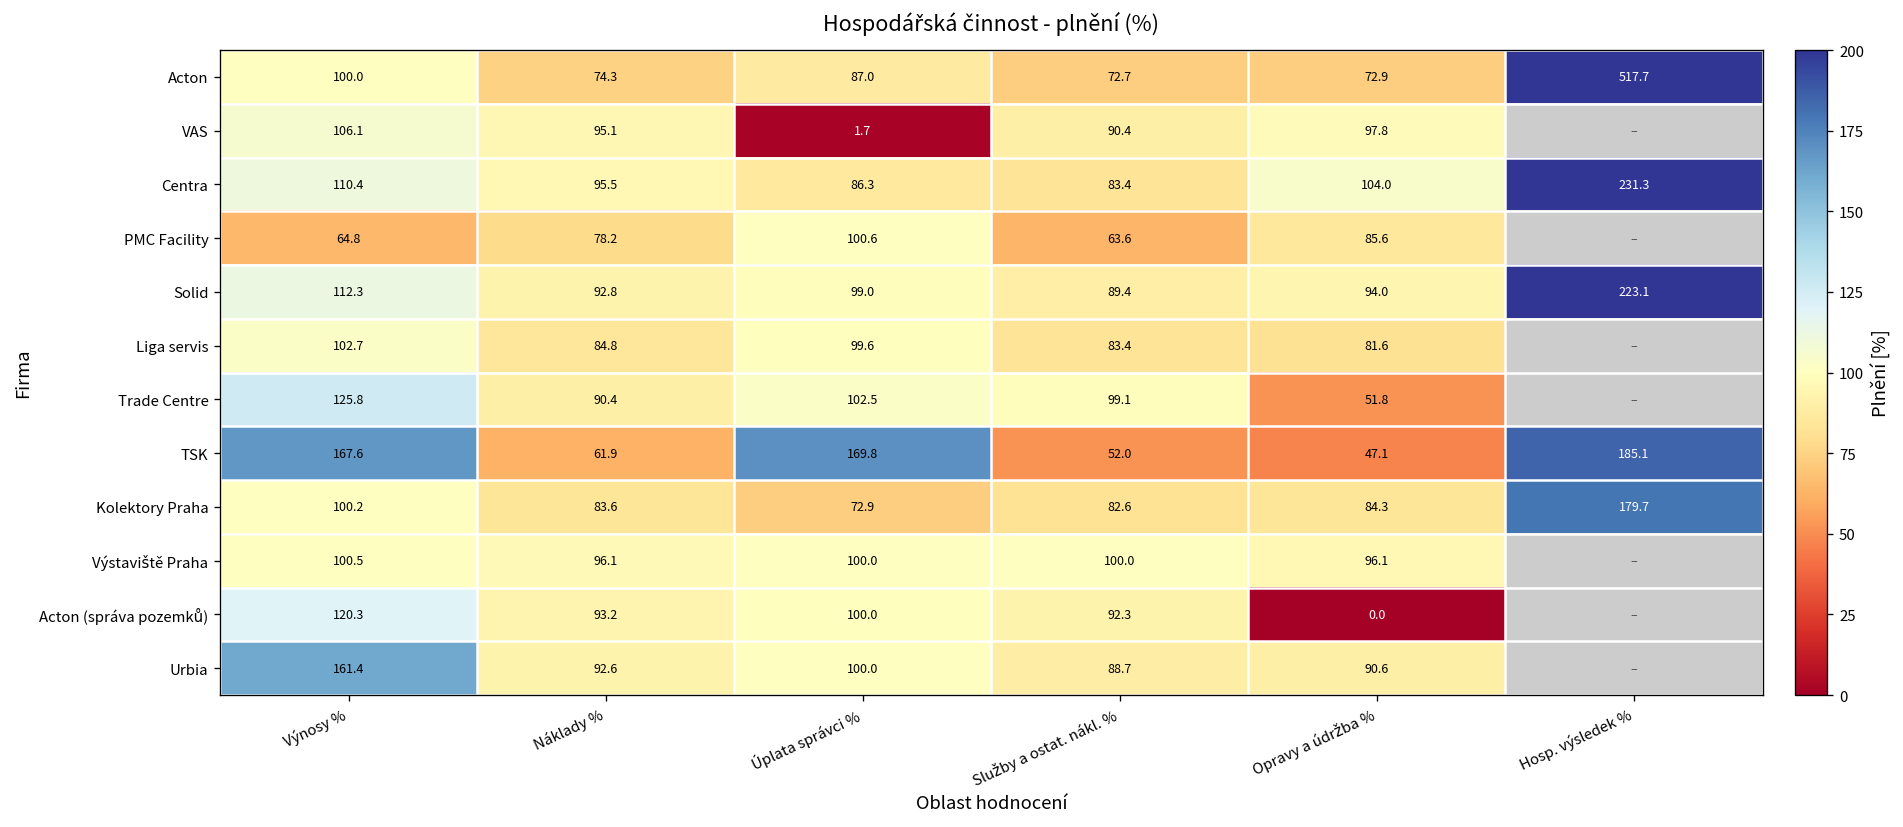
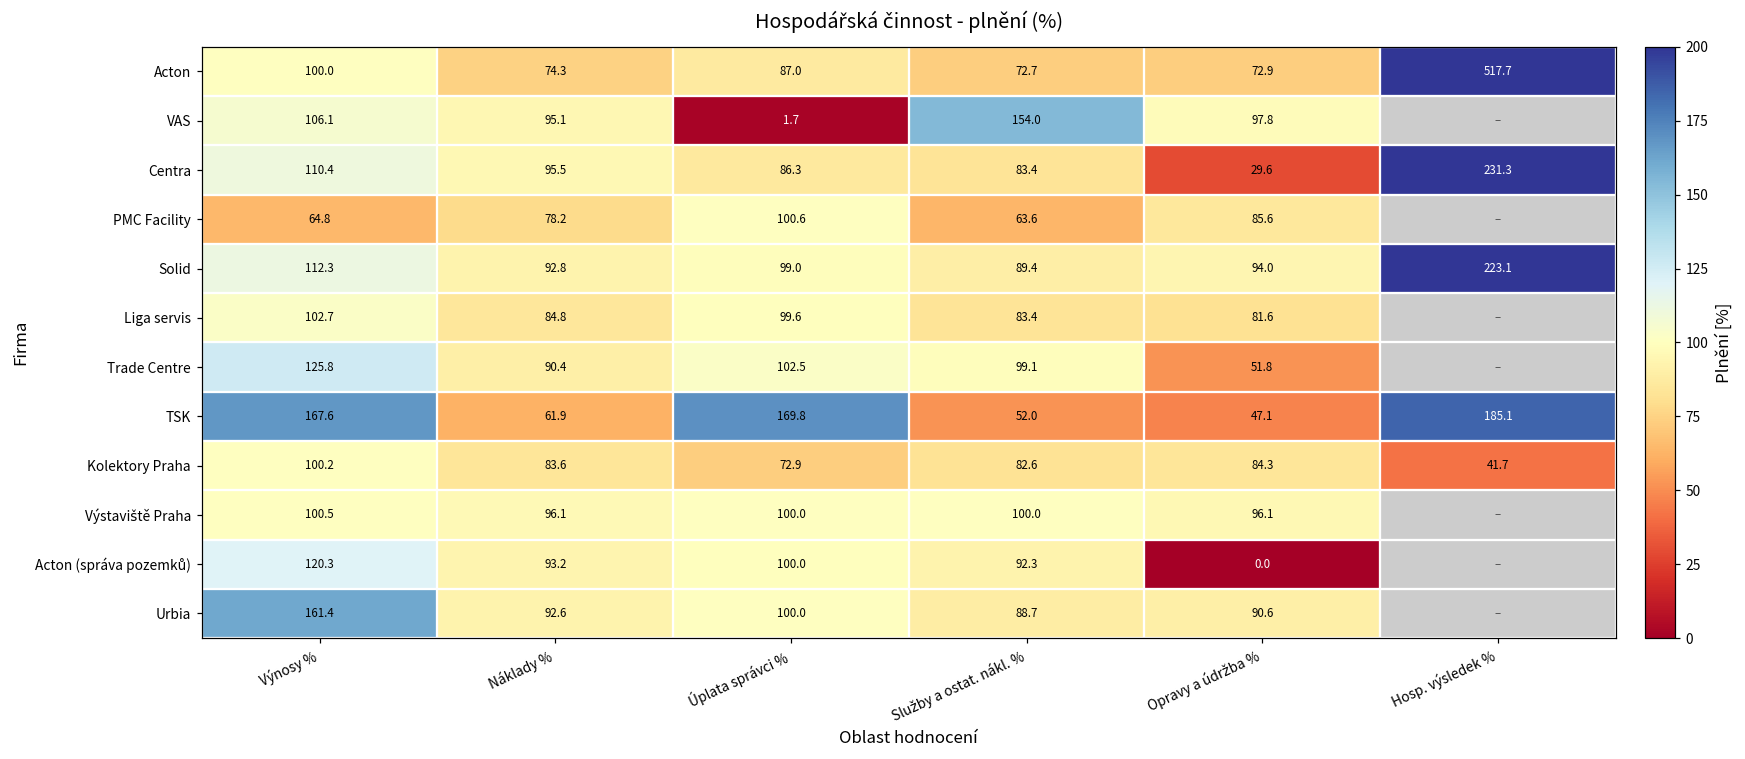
  {
    "Acton": {
      "Výnosy %": 100.0,
      "Náklady %": 74.3,
      "Úplata správci %": 87.0,
      "Služby a ostat. nákl. %": 72.7,
      "Opravy a údržba %": 72.9,
      "Hosp. výsledek %": 517.7
    },
    "VAS": {
      "Výnosy %": 106.1,
      "Náklady %": 95.1,
      "Úplata správci %": 1.7,
-     "Služby a ostat. nákl. %": 90.4,
+     "Služby a ostat. nákl. %": 154.0,
      "Opravy a údržba %": 97.8
    },
    "Centra": {
      "Výnosy %": 110.4,
      "Náklady %": 95.5,
      "Úplata správci %": 86.3,
      "Služby a ostat. nákl. %": 83.4,
-     "Opravy a údržba %": 104.0,
+     "Opravy a údržba %": 29.6,
      "Hosp. výsledek %": 231.3
    },
    "PMC Facility": {
      "Výnosy %": 64.8,
      "Náklady %": 78.2,
      "Úplata správci %": 100.6,
      "Služby a ostat. nákl. %": 63.6,
      "Opravy a údržba %": 85.6
    },
    "Solid": {
      "Výnosy %": 112.3,
      "Náklady %": 92.8,
      "Úplata správci %": 99.0,
      "Služby a ostat. nákl. %": 89.4,
      "Opravy a údržba %": 94.0,
      "Hosp. výsledek %": 223.1
    },
    "Liga servis": {
      "Výnosy %": 102.7,
      "Náklady %": 84.8,
      "Úplata správci %": 99.6,
      "Služby a ostat. nákl. %": 83.4,
      "Opravy a údržba %": 81.6
    },
    "Trade Centre": {
      "Výnosy %": 125.8,
      "Náklady %": 90.4,
      "Úplata správci %": 102.5,
      "Služby a ostat. nákl. %": 99.1,
      "Opravy a údržba %": 51.8
    },
    "TSK": {
      "Výnosy %": 167.6,
      "Náklady %": 61.9,
      "Úplata správci %": 169.8,
      "Služby a ostat. nákl. %": 52.0,
      "Opravy a údržba %": 47.1,
      "Hosp. výsledek %": 185.1
    },
    "Kolektory Praha": {
      "Výnosy %": 100.2,
      "Náklady %": 83.6,
      "Úplata správci %": 72.9,
      "Služby a ostat. nákl. %": 82.6,
      "Opravy a údržba %": 84.3,
-     "Hosp. výsledek %": 179.7
+     "Hosp. výsledek %": 41.7
    },
    "Výstaviště Praha": {
      "Výnosy %": 100.5,
      "Náklady %": 96.1,
      "Úplata správci %": 100.0,
      "Služby a ostat. nákl. %": 100.0,
      "Opravy a údržba %": 96.1
    },
    "Acton (správa pozemků)": {
      "Výnosy %": 120.3,
      "Náklady %": 93.2,
      "Úplata správci %": 100.0,
      "Služby a ostat. nákl. %": 92.3,
      "Opravy a údržba %": 0.0
    },
    "Urbia": {
      "Výnosy %": 161.4,
      "Náklady %": 92.6,
      "Úplata správci %": 100.0,
      "Služby a ostat. nákl. %": 88.7,
      "Opravy a údržba %": 90.6
    }
  }
